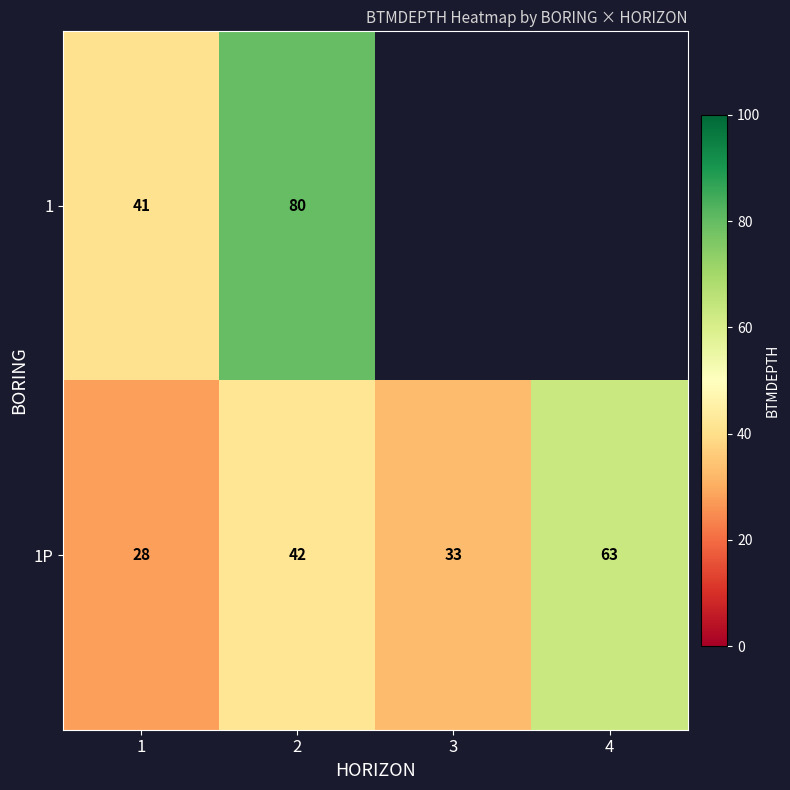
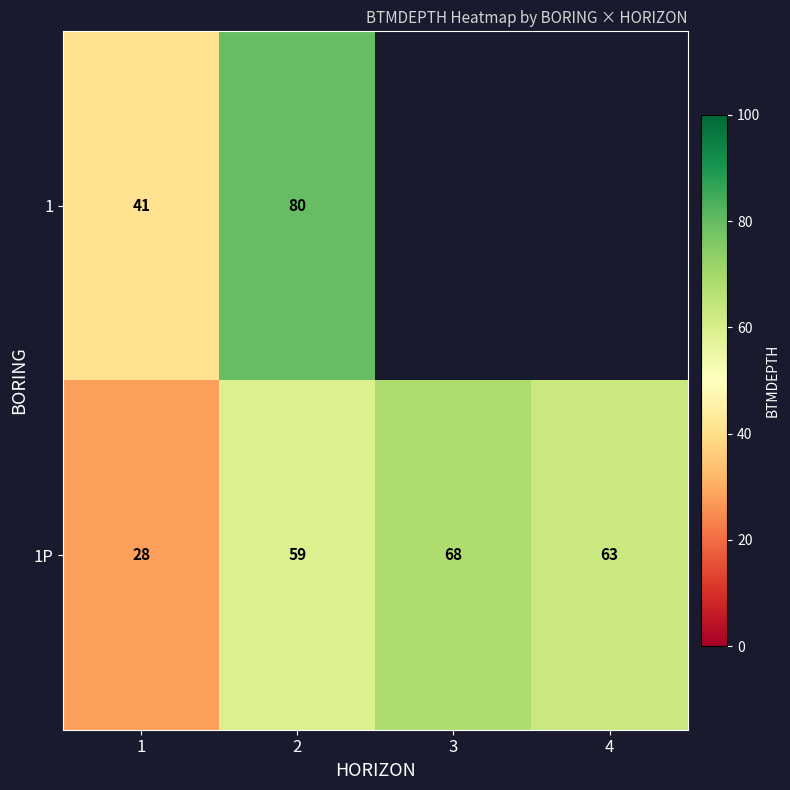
  {
    "1": {
      "1": 41,
      "2": 80
    },
    "1P": {
      "1": 28,
-     "2": 42,
-     "3": 33,
+     "2": 59,
+     "3": 68,
      "4": 63
    }
  }
